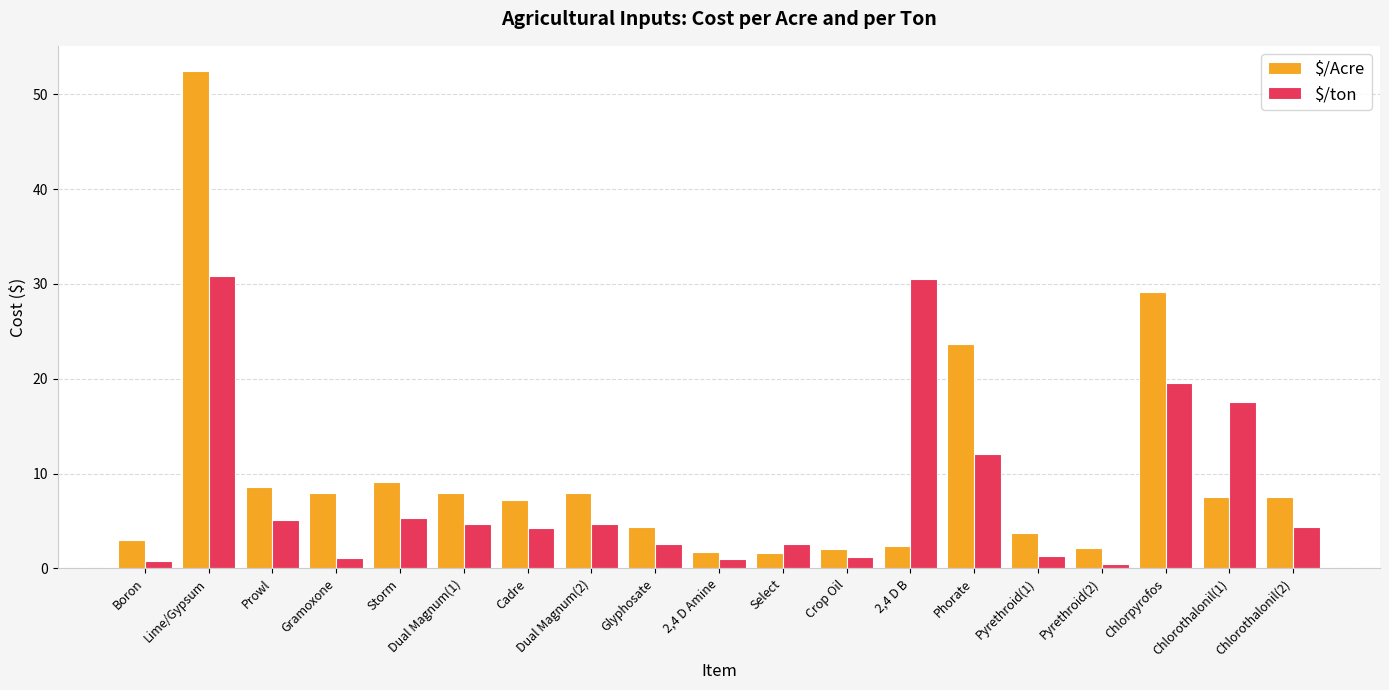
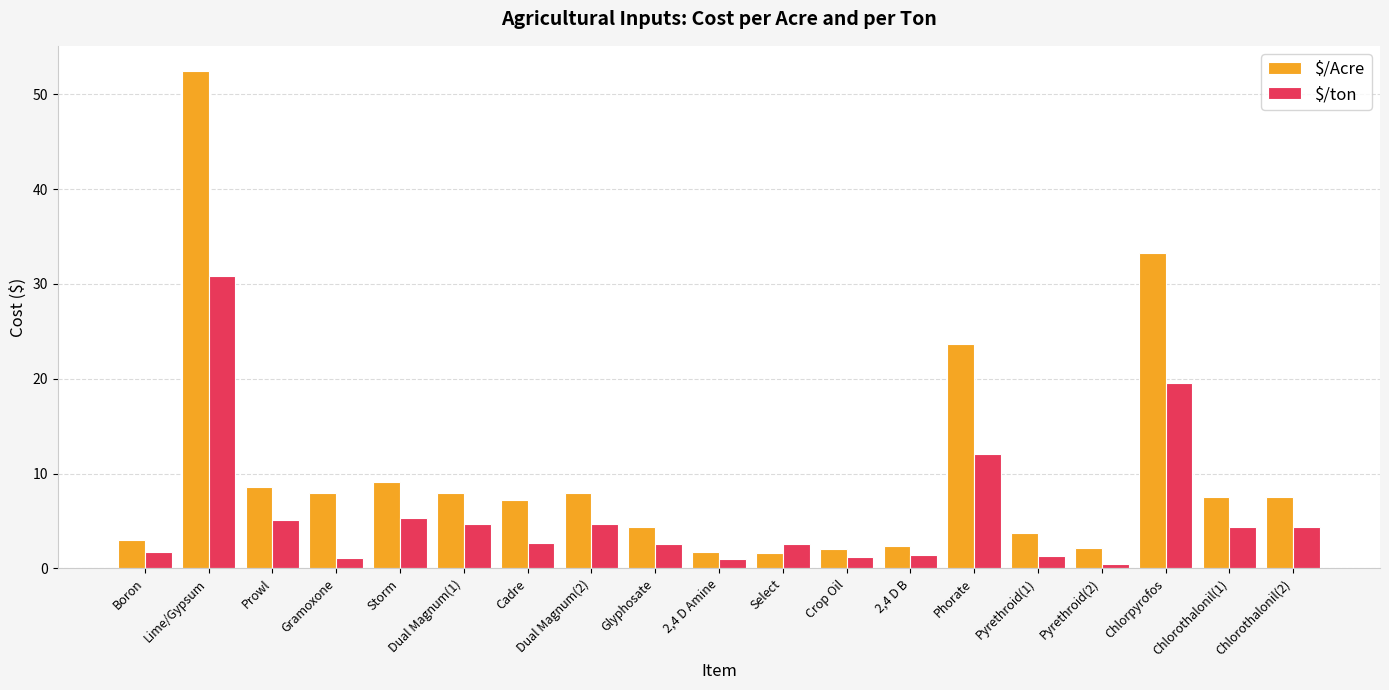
  {
    "$/Acre": {
      "Boron": 3,
      "Lime/Gypsum": 53,
      "Prowl": 9,
      "Gramoxone": 8,
      "Storm": 9,
      "Dual Magnum(1)": 8,
      "Cadre": 7,
      "Dual Magnum(2)": 8,
      "Glyphosate": 4,
      "2,4 D Amine": 2,
      "Select": 2,
      "Crop Oil": 2,
      "2,4 D B": 2,
      "Phorate": 24,
      "Pyrethroid(1)": 4,
      "Pyrethroid(2)": 2,
-     "Chlorpyrofos": 29,
+     "Chlorpyrofos": 33,
      "Chlorothalonil(1)": 8,
      "Chlorothalonil(2)": 8
    },
    "$/ton": {
-     "Boron": 1,
+     "Boron": 2,
      "Lime/Gypsum": 31,
      "Prowl": 5,
      "Gramoxone": 1,
      "Storm": 5,
      "Dual Magnum(1)": 5,
-     "Cadre": 4,
+     "Cadre": 3,
      "Dual Magnum(2)": 5,
      "Glyphosate": 3,
      "2,4 D Amine": 1,
      "Select": 3,
      "Crop Oil": 1,
-     "2,4 D B": 31,
+     "2,4 D B": 1,
      "Phorate": 12,
      "Pyrethroid(1)": 1,
      "Pyrethroid(2)": 0,
      "Chlorpyrofos": 20,
-     "Chlorothalonil(1)": 18,
+     "Chlorothalonil(1)": 4,
      "Chlorothalonil(2)": 4
    }
  }
